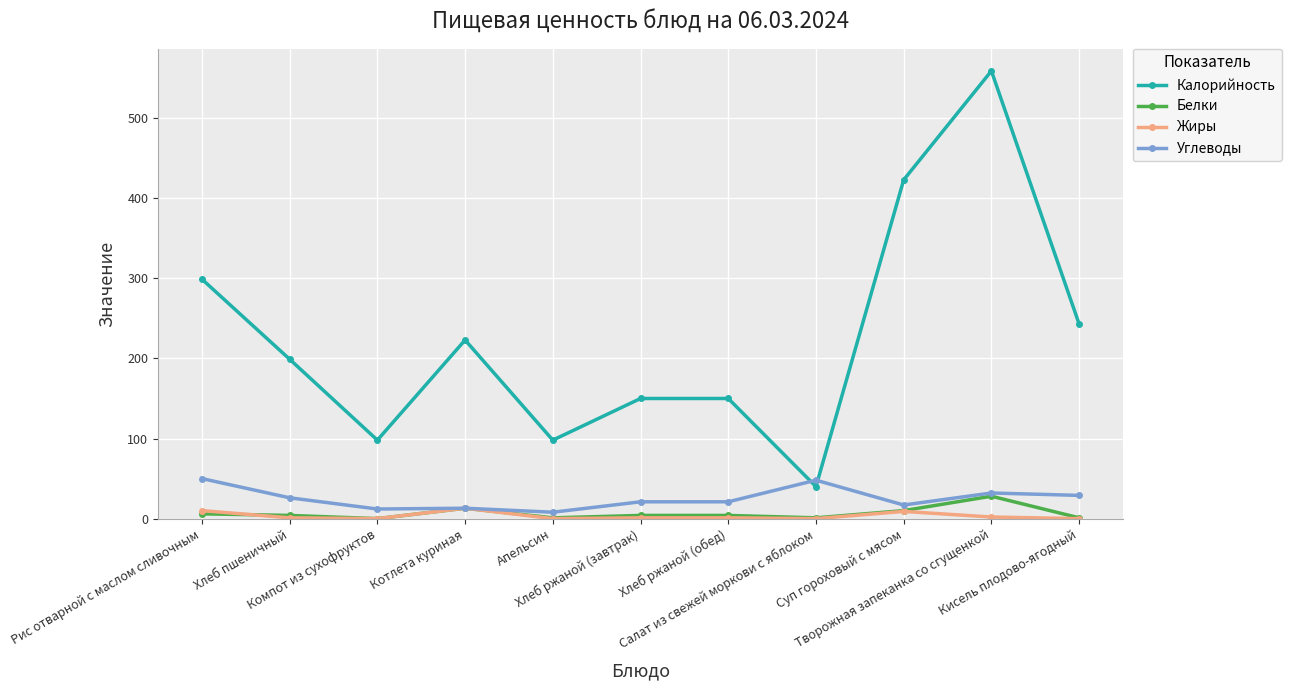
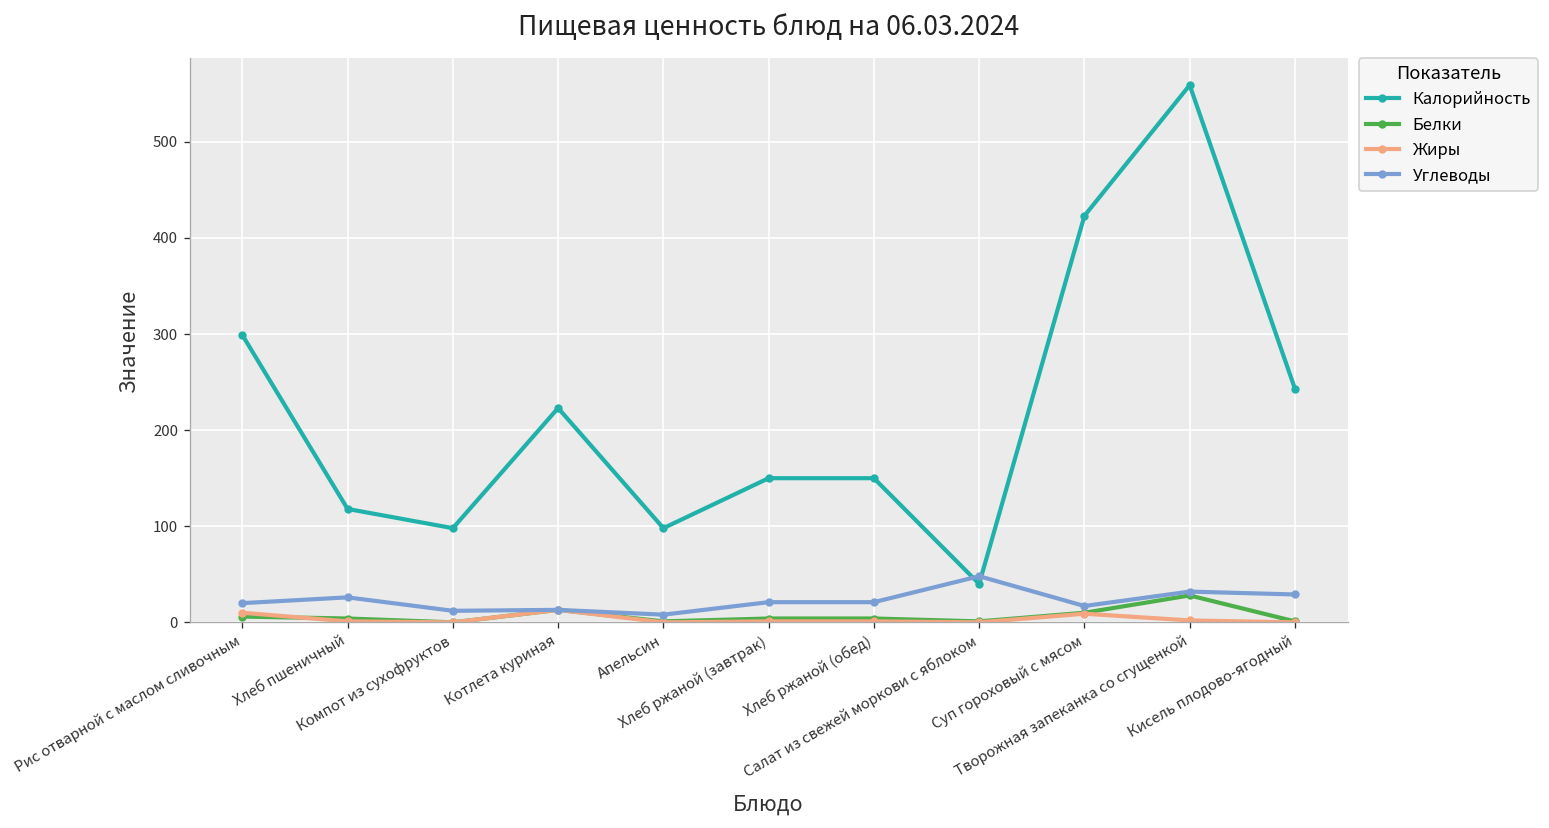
  {
    "Калорийность": {
      "Рис отварной с маслом сливочным": 300,
-     "Хлеб пшеничный": 200,
+     "Хлеб пшеничный": 120,
      "Компот из сухофруктов": 100,
      "Котлета куриная": 220,
      "Апельсин": 100,
      "Хлеб ржаной (завтрак)": 150,
      "Хлеб ржаной (обед)": 150,
      "Салат из свежей моркови с яблоком": 40,
      "Суп гороховый с мясом": 420,
      "Творожная запеканка со сгущенкой": 560,
      "Кисель плодово-ягодный": 240
    },
    "Белки": {
      "Рис отварной с маслом сливочным": 10,
      "Творожная запеканка со сгущенкой": 30
    },
    "Жиры": {
      "Рис отварной с маслом сливочным": 10,
      "Творожная запеканка со сгущенкой": 0
    },
    "Углеводы": {
-     "Рис отварной с маслом сливочным": 50,
+     "Рис отварной с маслом сливочным": 20,
      "Хлеб пшеничный": 30,
      "Компот из сухофруктов": 10,
      "Апельсин": 10,
      "Хлеб ржаной (завтрак)": 20,
      "Хлеб ржаной (обед)": 20,
      "Салат из свежей моркови с яблоком": 50,
      "Суп гороховый с мясом": 20,
      "Творожная запеканка со сгущенкой": 30,
      "Кисель плодово-ягодный": 30
    }
  }
